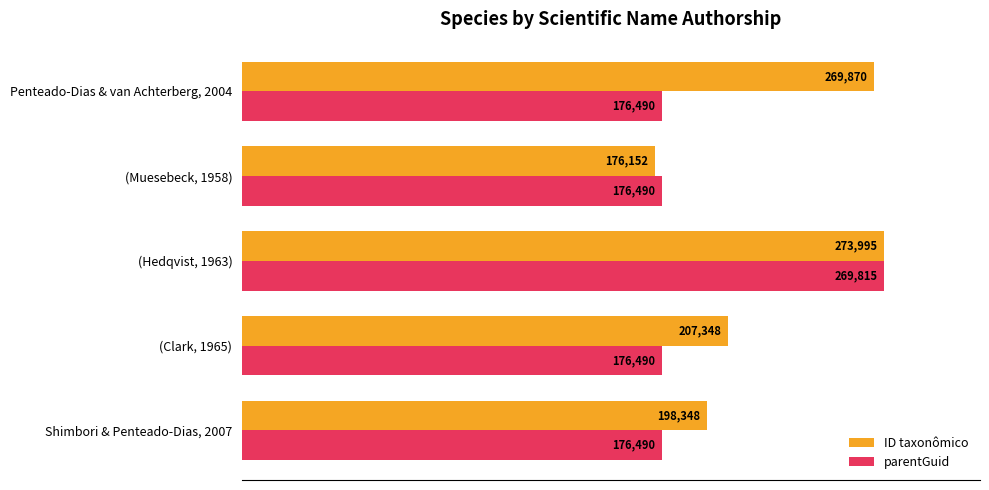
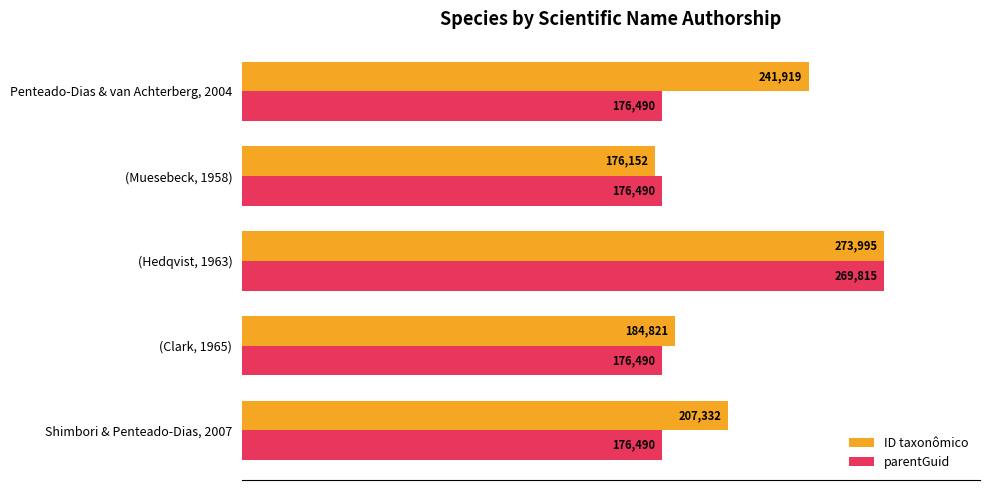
  {
    "ID taxonômico": {
-     "Penteado-Dias & van Achterberg, 2004": "269,870",
-     "(Clark, 1965)": "207,348",
-     "Shimbori & Penteado-Dias, 2007": "198,348"
+     "Penteado-Dias & van Achterberg, 2004": "241,919",
+     "(Clark, 1965)": "184,821",
+     "Shimbori & Penteado-Dias, 2007": "207,332"
    }
  }
